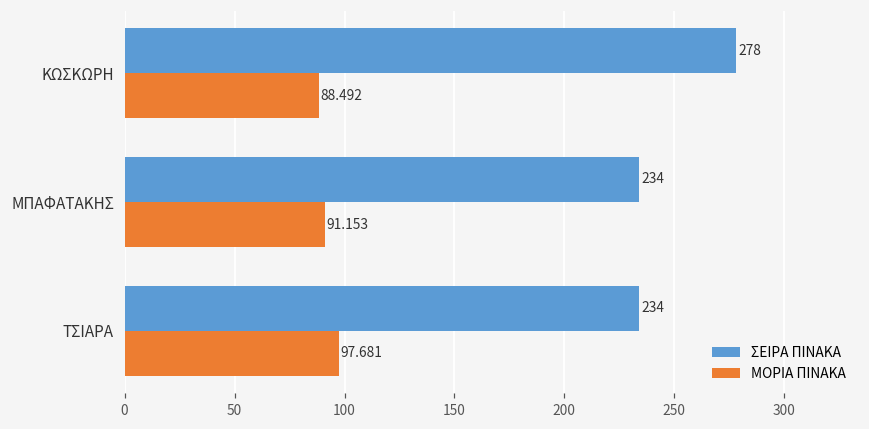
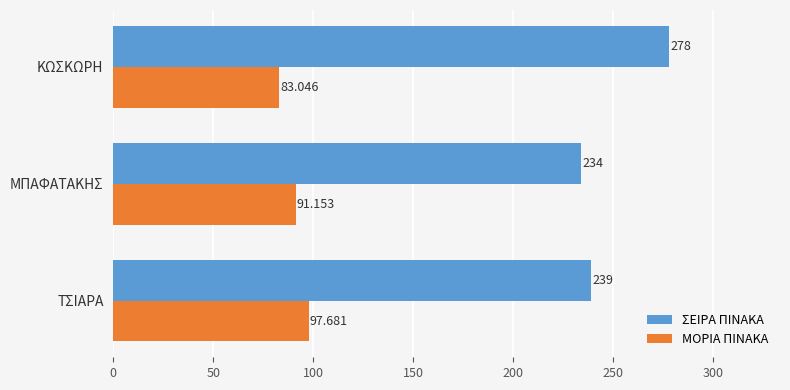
  {
    "ΣΕΙΡΑ ΠΙΝΑΚΑ": {
      "ΚΩΣΚΩΡΗ": 278,
      "ΜΠΑΦΑΤΑΚΗΣ": 234,
-     "ΤΣΙΑΡΑ": 234
+     "ΤΣΙΑΡΑ": 239
    },
    "ΜΟΡΙΑ ΠΙΝΑΚΑ": {
-     "ΚΩΣΚΩΡΗ": 88.492,
+     "ΚΩΣΚΩΡΗ": 83.046,
      "ΜΠΑΦΑΤΑΚΗΣ": 91.153,
      "ΤΣΙΑΡΑ": 97.681
    }
  }
